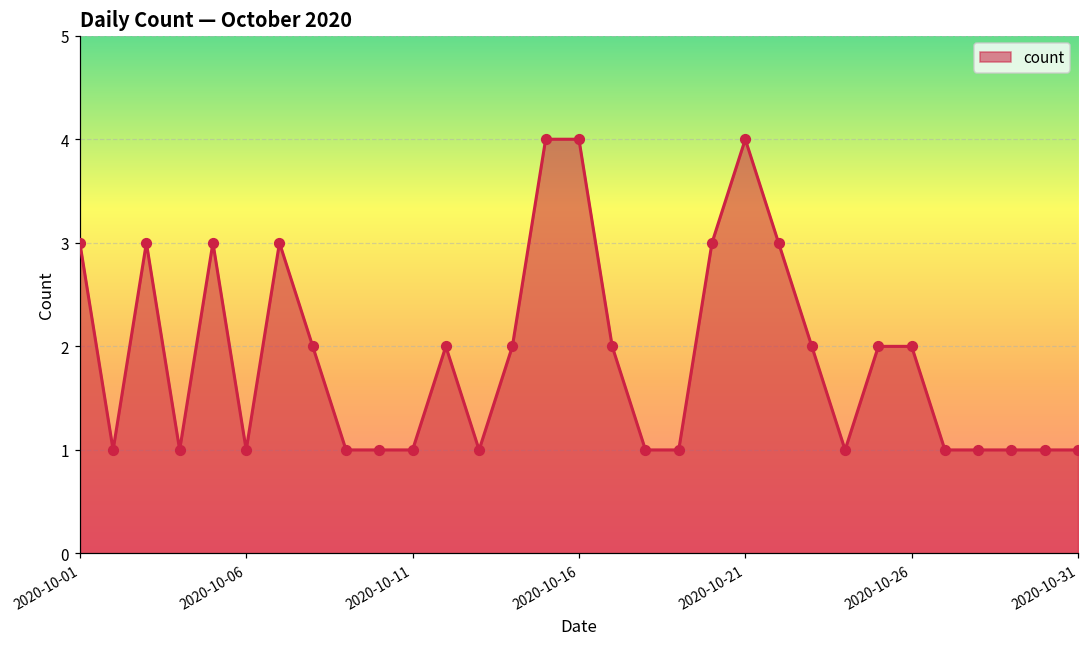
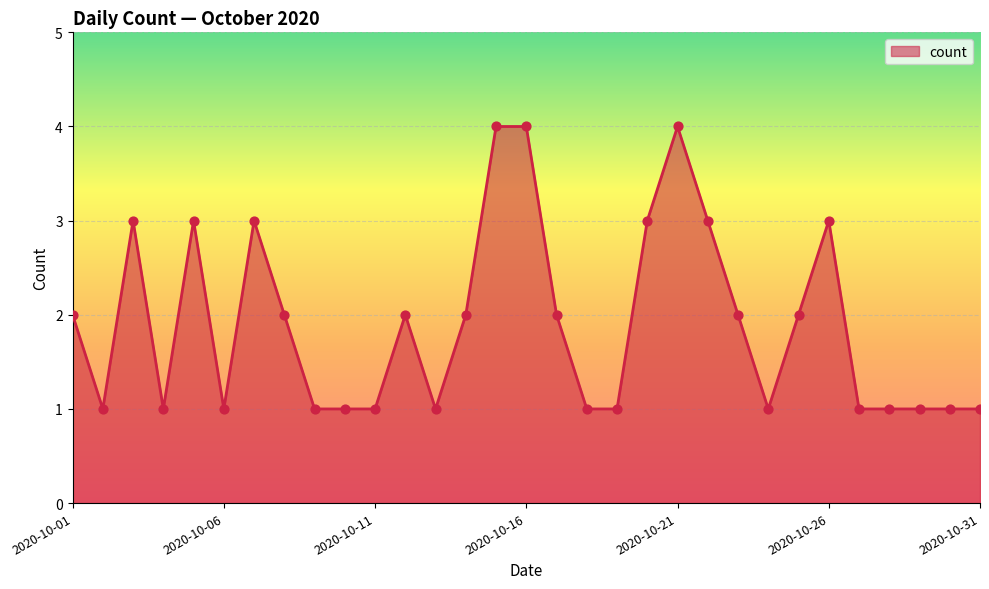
  {
-   "2020-10-01": 3,
+   "2020-10-01": 2,
    "2020-10-06": 1,
    "2020-10-11": 1,
    "2020-10-16": 4,
    "2020-10-21": 4,
-   "2020-10-26": 2,
+   "2020-10-26": 3,
    "2020-10-31": 1
  }
